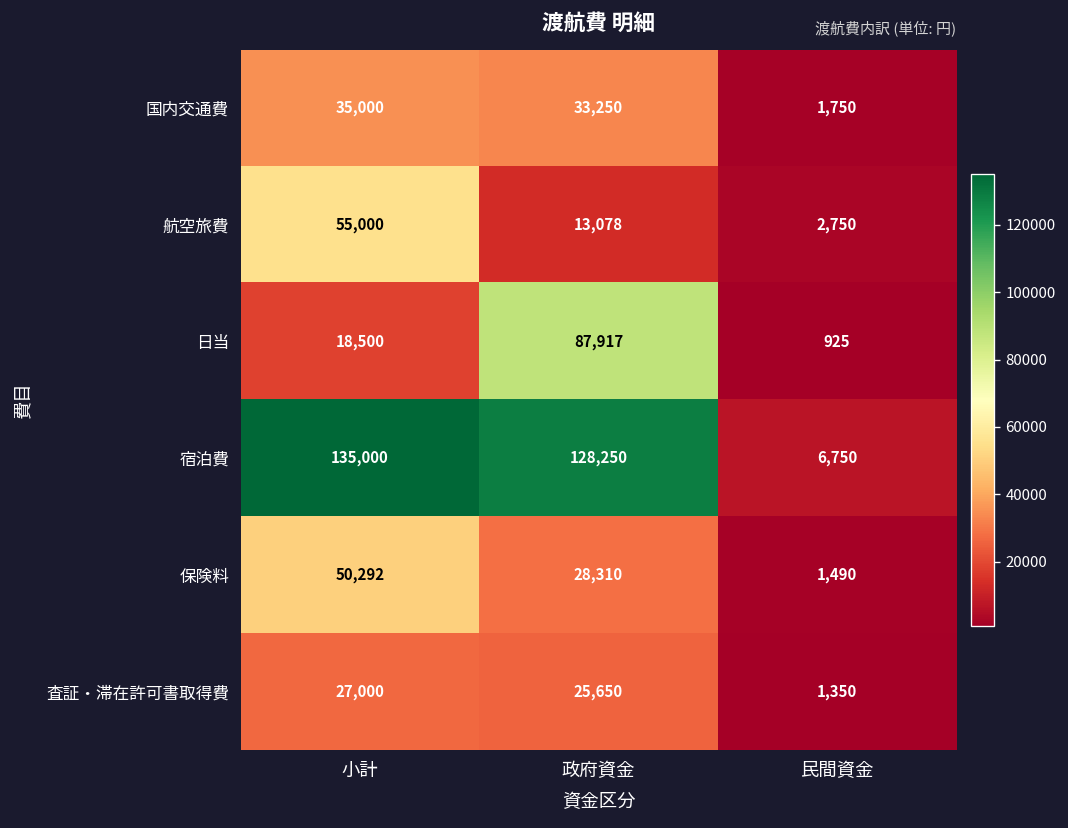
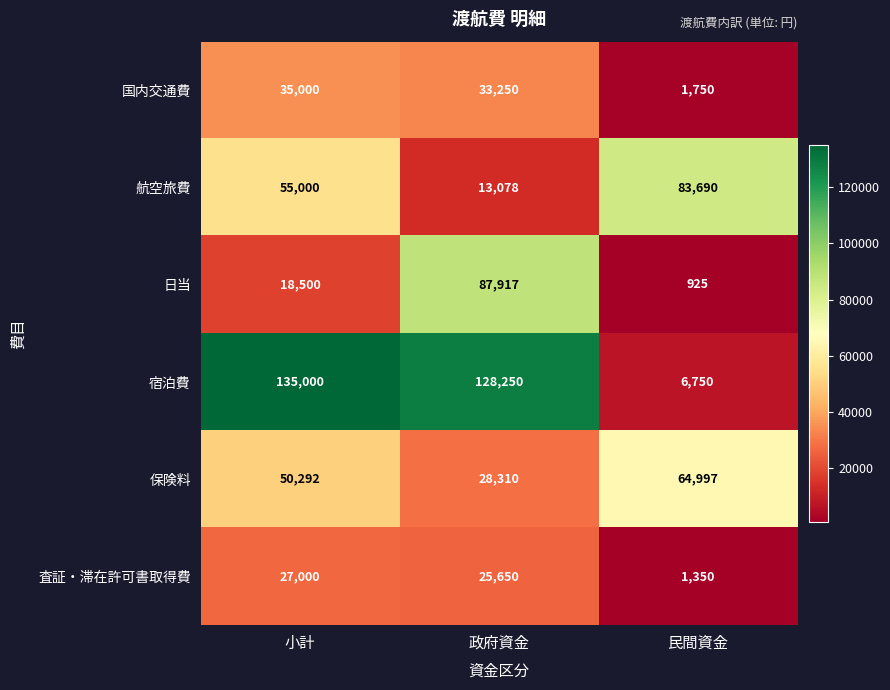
  {
    "国内交通費": {
      "小計": "35,000",
      "政府資金": "33,250",
      "民間資金": "1,750"
    },
    "航空旅費": {
      "小計": "55,000",
      "政府資金": "13,078",
-     "民間資金": "2,750"
+     "民間資金": "83,690"
    },
    "日当": {
      "小計": "18,500",
      "政府資金": "87,917",
      "民間資金": "925"
    },
    "宿泊費": {
      "小計": "135,000",
      "政府資金": "128,250",
      "民間資金": "6,750"
    },
    "保険料": {
      "小計": "50,292",
      "政府資金": "28,310",
-     "民間資金": "1,490"
+     "民間資金": "64,997"
    },
    "査証・滞在許可書取得費": {
      "小計": "27,000",
      "政府資金": "25,650",
      "民間資金": "1,350"
    }
  }
